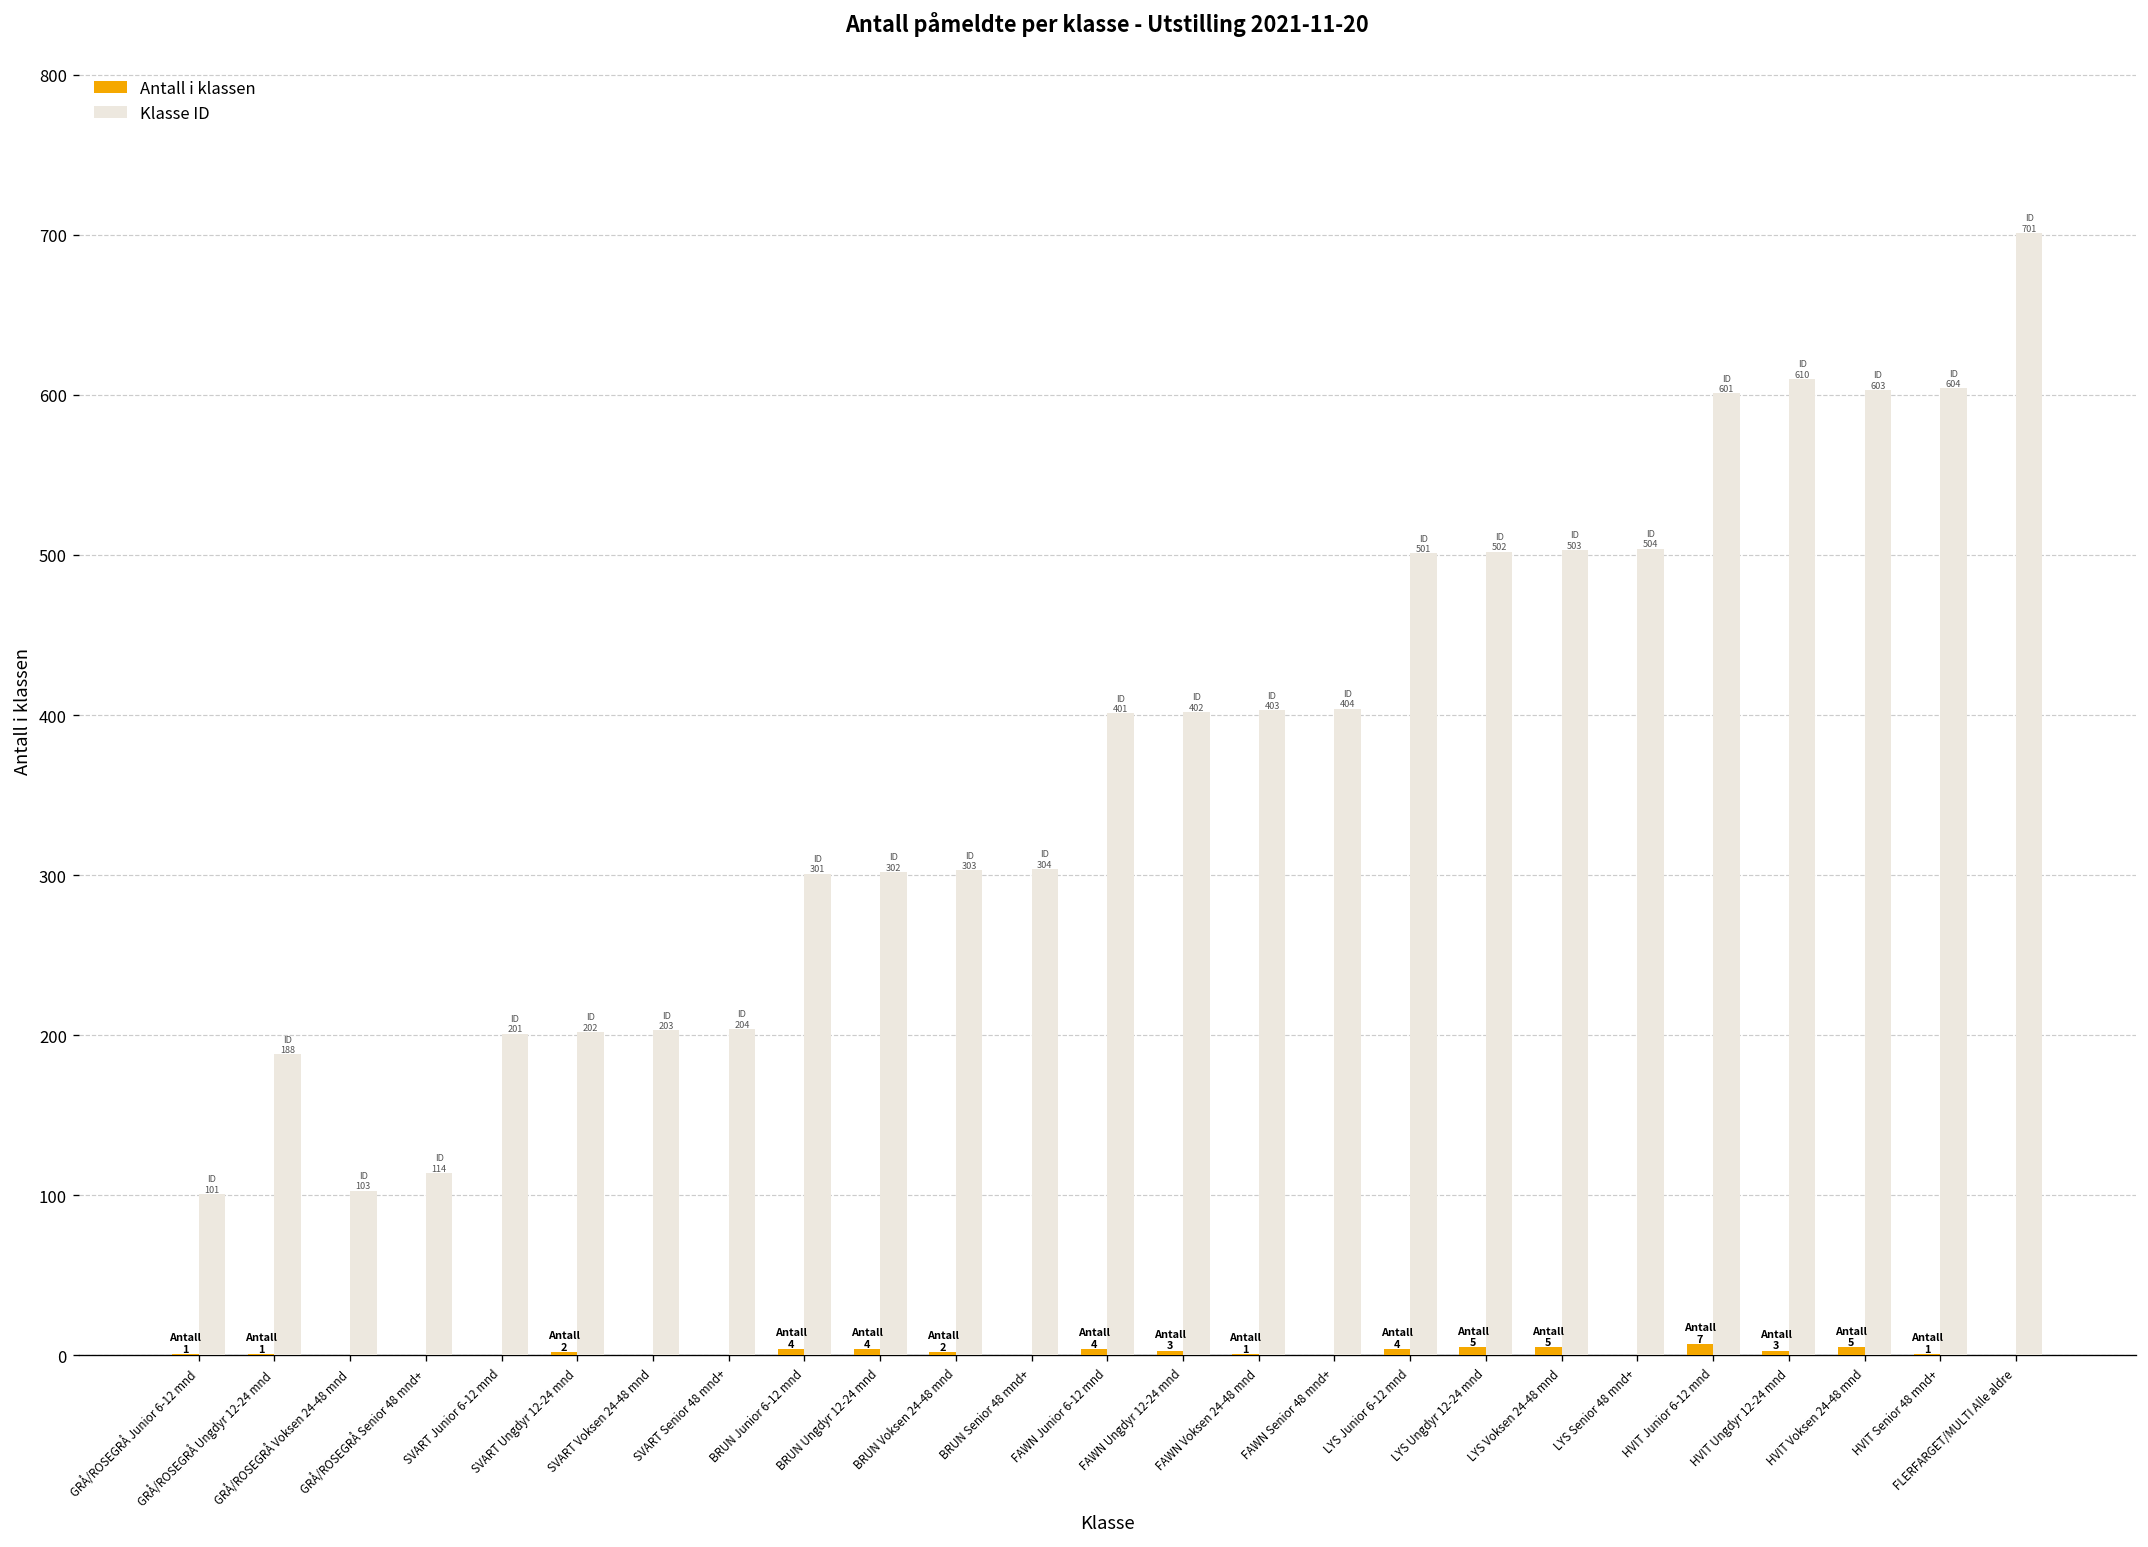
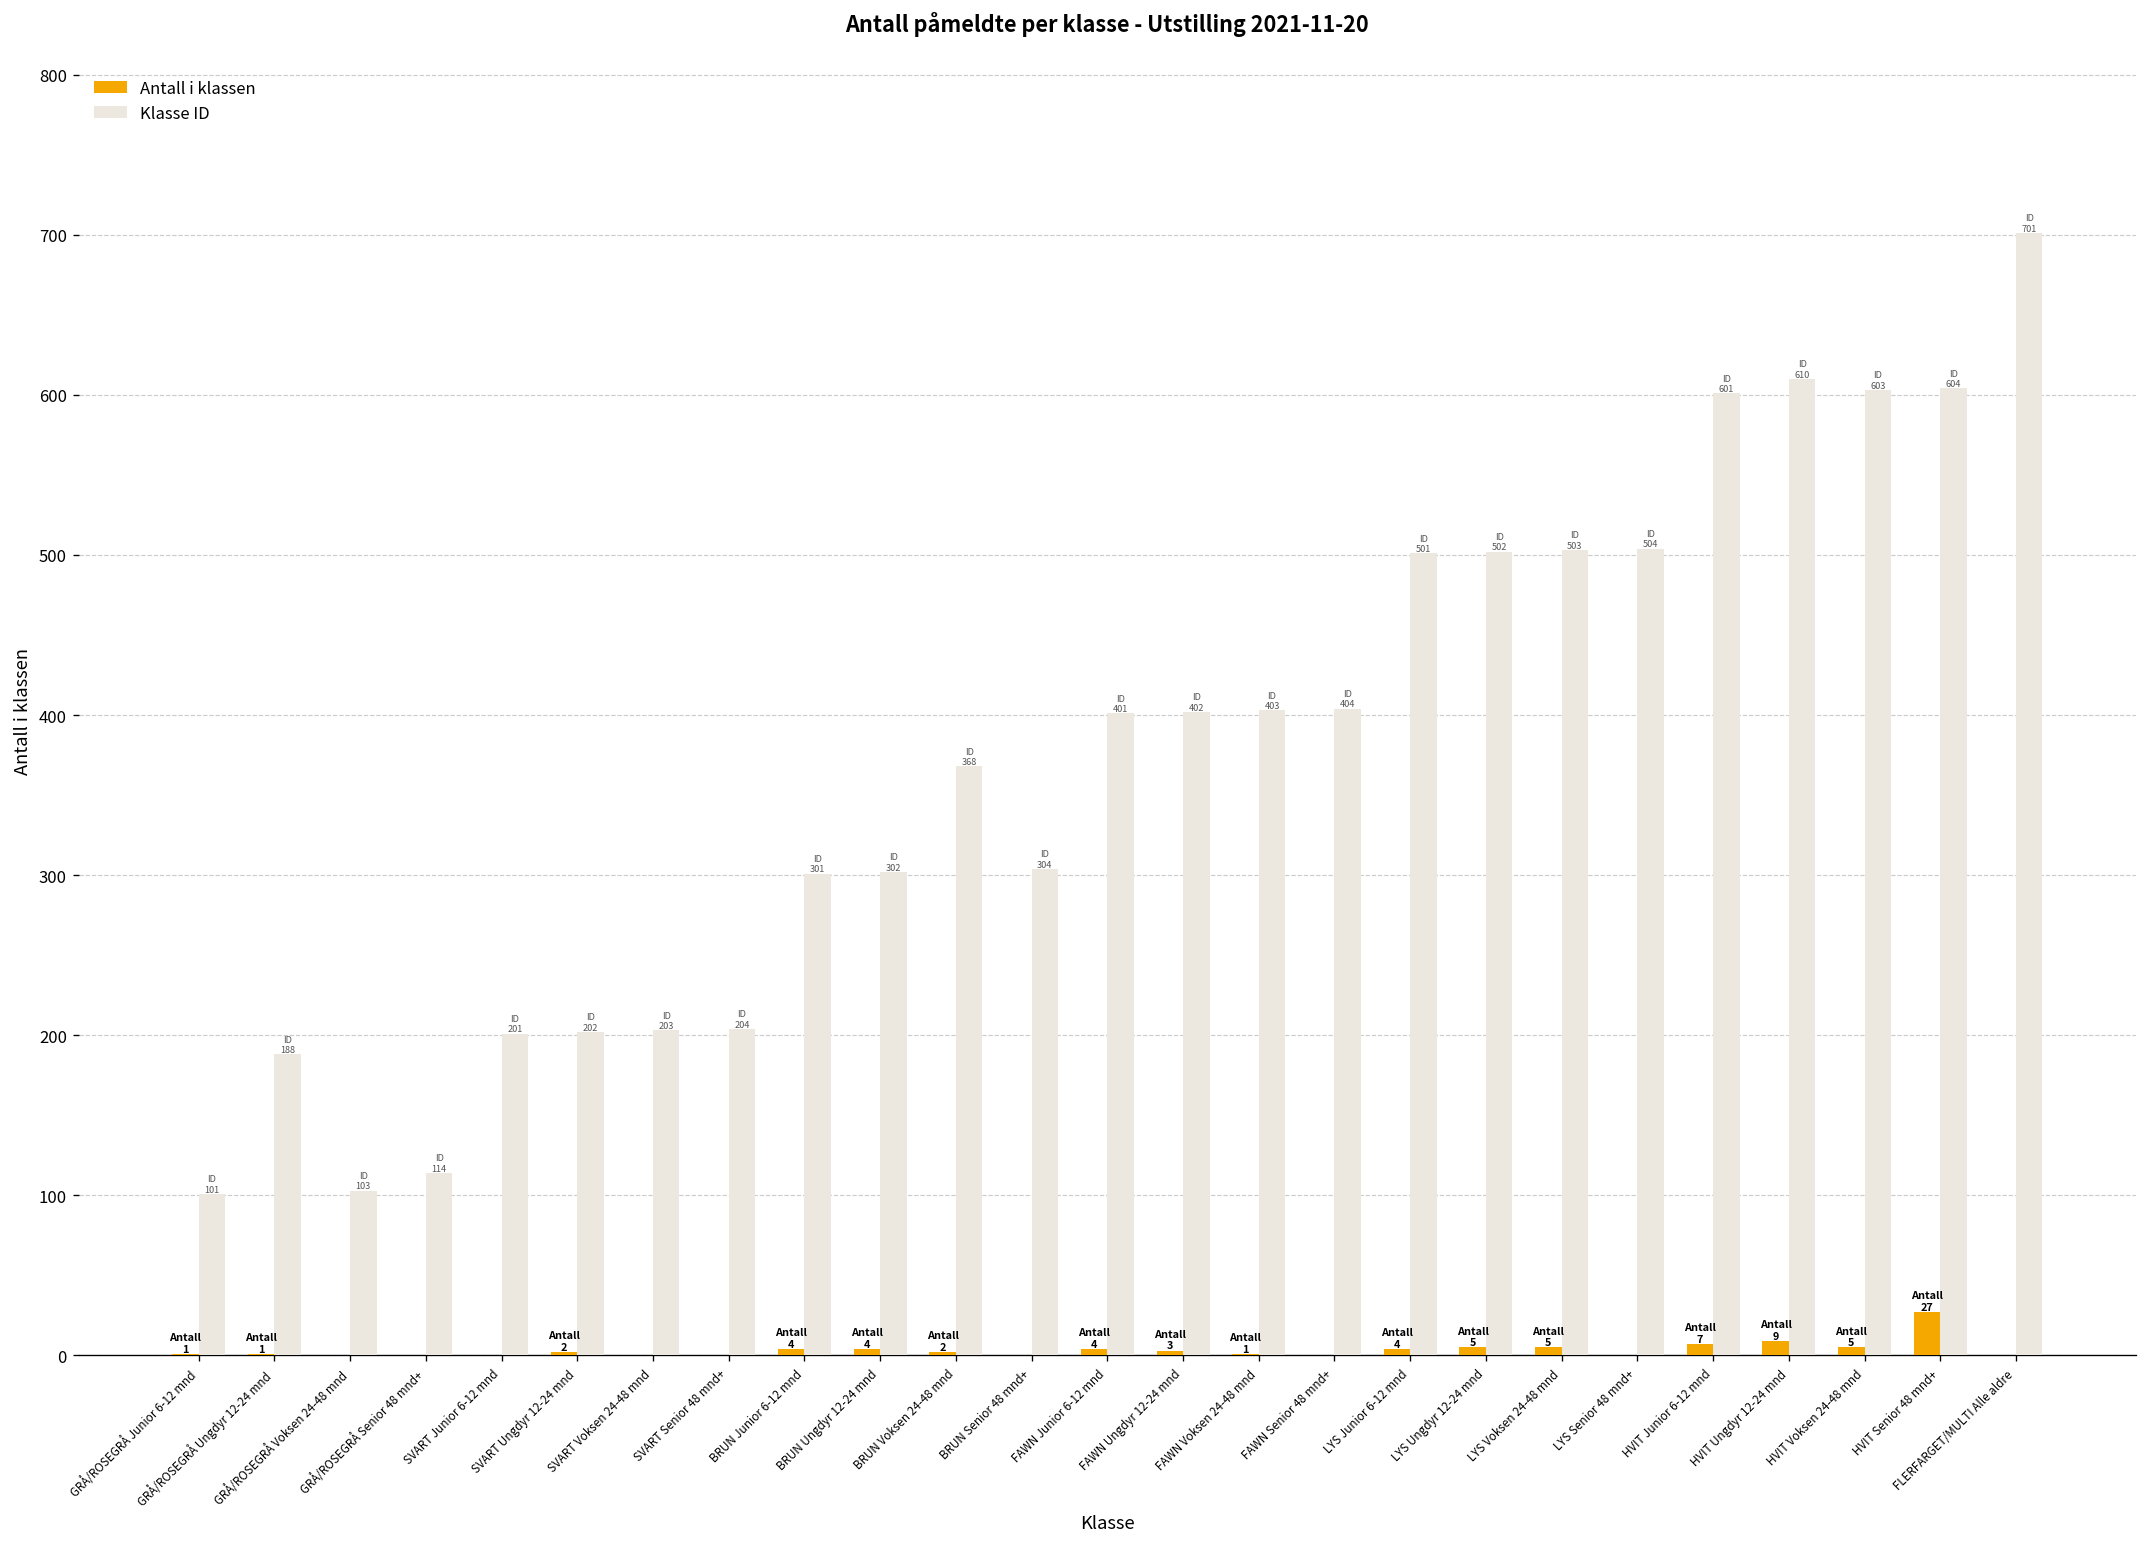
  {
    "Antall i klassen": {
      "GRÅ/ROSEGRÅ Junior 6-12 mnd": 1,
      "GRÅ/ROSEGRÅ Ungdyr 12-24 mnd": 1,
      "SVART Ungdyr 12-24 mnd": 2,
      "BRUN Junior 6-12 mnd": 4,
      "BRUN Ungdyr 12-24 mnd": 4,
      "BRUN Voksen 24-48 mnd": 2,
      "FAWN Junior 6-12 mnd": 4,
      "FAWN Ungdyr 12-24 mnd": 3,
      "FAWN Voksen 24-48 mnd": 1,
      "LYS Junior 6-12 mnd": 4,
      "LYS Ungdyr 12-24 mnd": 5,
      "LYS Voksen 24-48 mnd": 5,
      "HVIT Junior 6-12 mnd": 7,
-     "HVIT Ungdyr 12-24 mnd": 3,
+     "HVIT Ungdyr 12-24 mnd": 9,
      "HVIT Voksen 24-48 mnd": 5,
-     "HVIT Senior 48 mnd+": 1
+     "HVIT Senior 48 mnd+": 27
    },
    "Klasse ID": {
      "GRÅ/ROSEGRÅ Junior 6-12 mnd": 101,
      "GRÅ/ROSEGRÅ Ungdyr 12-24 mnd": 188,
      "GRÅ/ROSEGRÅ Voksen 24-48 mnd": 103,
      "GRÅ/ROSEGRÅ Senior 48 mnd+": 114,
      "SVART Junior 6-12 mnd": 201,
      "SVART Ungdyr 12-24 mnd": 202,
      "SVART Voksen 24-48 mnd": 203,
      "SVART Senior 48 mnd+": 204,
      "BRUN Junior 6-12 mnd": 301,
      "BRUN Ungdyr 12-24 mnd": 302,
-     "BRUN Voksen 24-48 mnd": 303,
+     "BRUN Voksen 24-48 mnd": 368,
      "BRUN Senior 48 mnd+": 304,
      "FAWN Junior 6-12 mnd": 401,
      "FAWN Ungdyr 12-24 mnd": 402,
      "FAWN Voksen 24-48 mnd": 403,
      "FAWN Senior 48 mnd+": 404,
      "LYS Junior 6-12 mnd": 501,
      "LYS Ungdyr 12-24 mnd": 502,
      "LYS Voksen 24-48 mnd": 503,
      "LYS Senior 48 mnd+": 504,
      "HVIT Junior 6-12 mnd": 601,
      "HVIT Ungdyr 12-24 mnd": 610,
      "HVIT Voksen 24-48 mnd": 603,
      "HVIT Senior 48 mnd+": 604,
      "FLERFARGET/MULTI Alle aldre": 701
    }
  }
